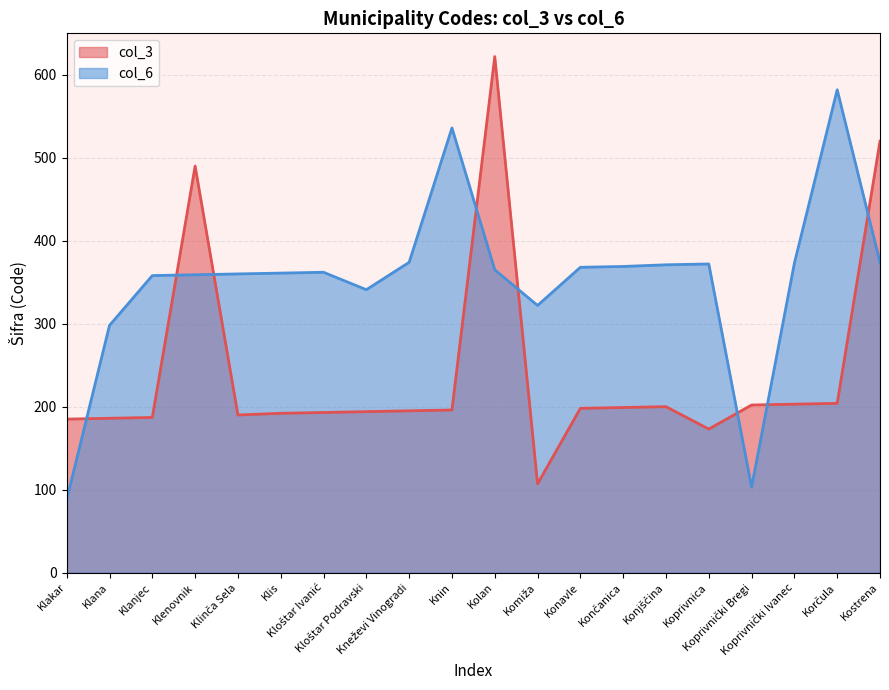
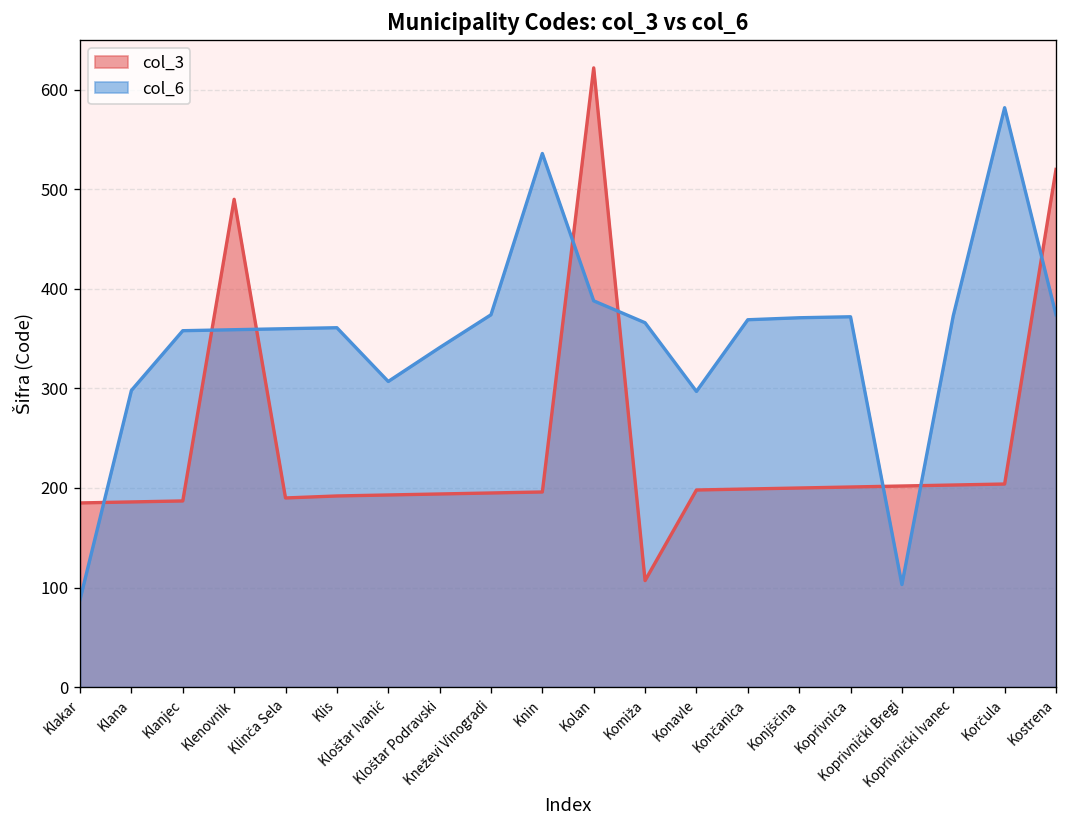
  {
    "col_3": {
      "Klakar": 190,
      "Klana": 190,
      "Klanjec": 190,
      "Klenovnik": 490,
      "Klinča Sela": 190,
      "Klis": 190,
      "Kloštar Ivanić": 190,
      "Kloštar Podravski": 190,
      "Kneževi Vinogradi": 200,
      "Knin": 200,
      "Kolan": 620,
      "Komiža": 110,
      "Konavle": 200,
      "Končanica": 200,
      "Konjščina": 200,
-     "Koprivnica": 170,
+     "Koprivnica": 200,
      "Koprivnički Bregi": 200,
      "Koprivnički Ivanec": 200,
      "Korčula": 200,
      "Kostrena": 520
    },
    "col_6": {
      "Klakar": 90,
      "Klana": 300,
      "Klanjec": 360,
      "Klenovnik": 360,
      "Klinča Sela": 360,
      "Klis": 360,
-     "Kloštar Ivanić": 360,
+     "Kloštar Ivanić": 310,
      "Kloštar Podravski": 340,
      "Kneževi Vinogradi": 370,
      "Knin": 540,
-     "Kolan": 370,
-     "Komiža": 320,
-     "Konavle": 370,
+     "Kolan": 390,
+     "Komiža": 370,
+     "Konavle": 300,
      "Končanica": 370,
      "Konjščina": 370,
      "Koprivnica": 370,
      "Koprivnički Bregi": 100,
      "Koprivnički Ivanec": 370,
      "Korčula": 580,
      "Kostrena": 370
    }
  }
